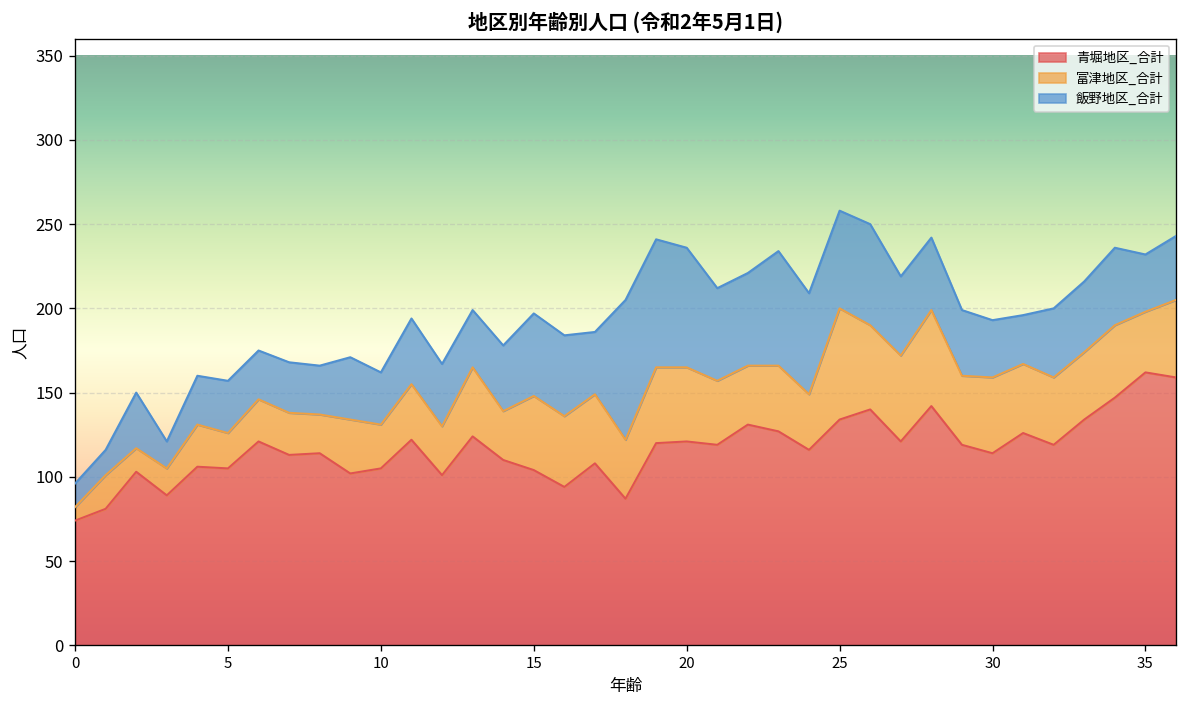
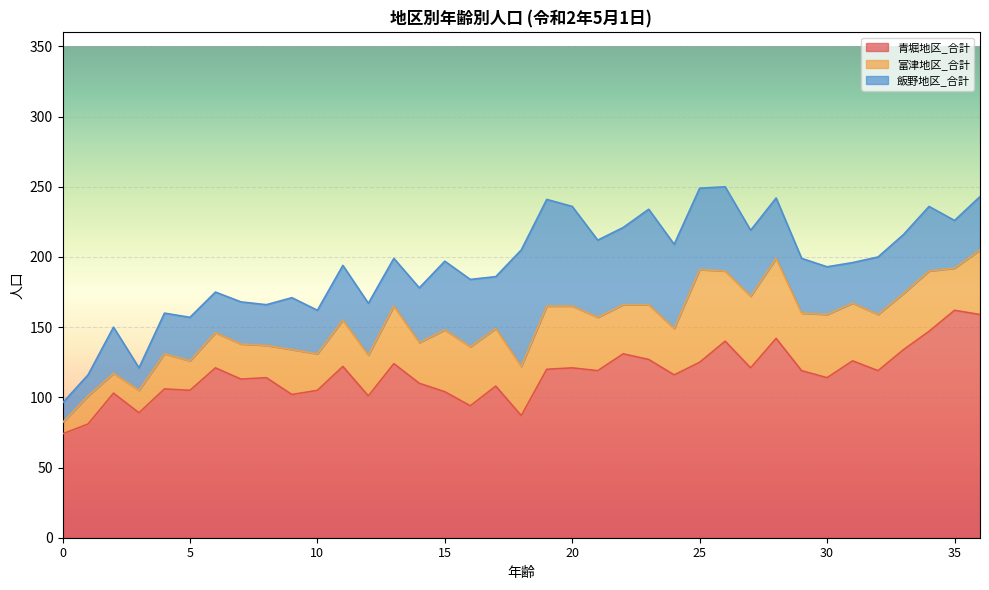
  {
    "青堀地区_合計": {
      "0": 74,
      "5": 105,
      "10": 105,
      "15": 104,
      "20": 121,
-     "25": 134,
+     "25": 125,
      "30": 114,
      "35": 162
    },
    "富津地区_合計": {
      "0": 8,
      "5": 21,
      "10": 26,
      "15": 44,
      "20": 44,
      "25": 66,
      "30": 45,
-     "35": 36
+     "35": 30
    },
    "飯野地区_合計": {
      "0": 14,
      "5": 31,
      "10": 31,
      "15": 49,
      "20": 71,
      "25": 58,
      "30": 34,
      "35": 34
    }
  }
